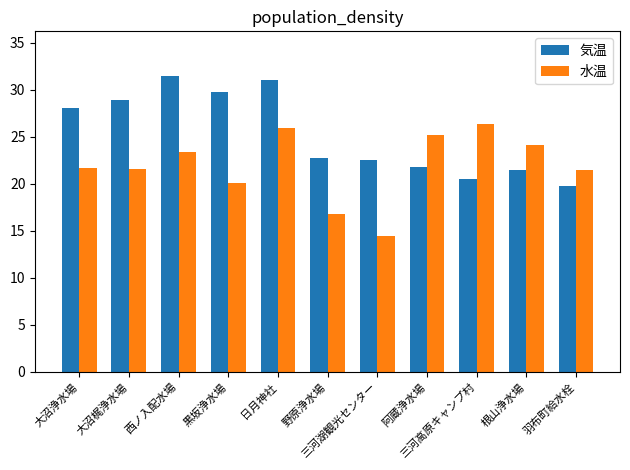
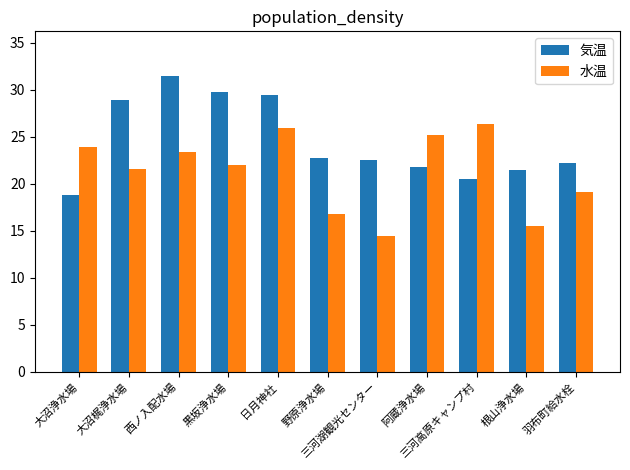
  {
    "気温": {
-     "大沼浄水場": 28,
+     "大沼浄水場": 19,
      "大沼梶浄水場": 29,
      "西ノ入配水場": 32,
      "黒坂浄水場": 30,
-     "日月神社": 31,
+     "日月神社": 30,
      "野原浄水場": 23,
      "三河湖観光センター": 23,
      "阿蔵浄水場": 22,
      "三河高原キャンプ村": 21,
      "根山浄水場": 22,
-     "羽布町給水栓": 20
+     "羽布町給水栓": 22
    },
    "水温": {
-     "大沼浄水場": 22,
+     "大沼浄水場": 24,
      "大沼梶浄水場": 22,
      "西ノ入配水場": 23,
-     "黒坂浄水場": 20,
+     "黒坂浄水場": 22,
      "日月神社": 26,
      "野原浄水場": 17,
      "三河湖観光センター": 15,
      "阿蔵浄水場": 25,
      "三河高原キャンプ村": 26,
-     "根山浄水場": 24,
-     "羽布町給水栓": 22
+     "根山浄水場": 16,
+     "羽布町給水栓": 19
    }
  }
